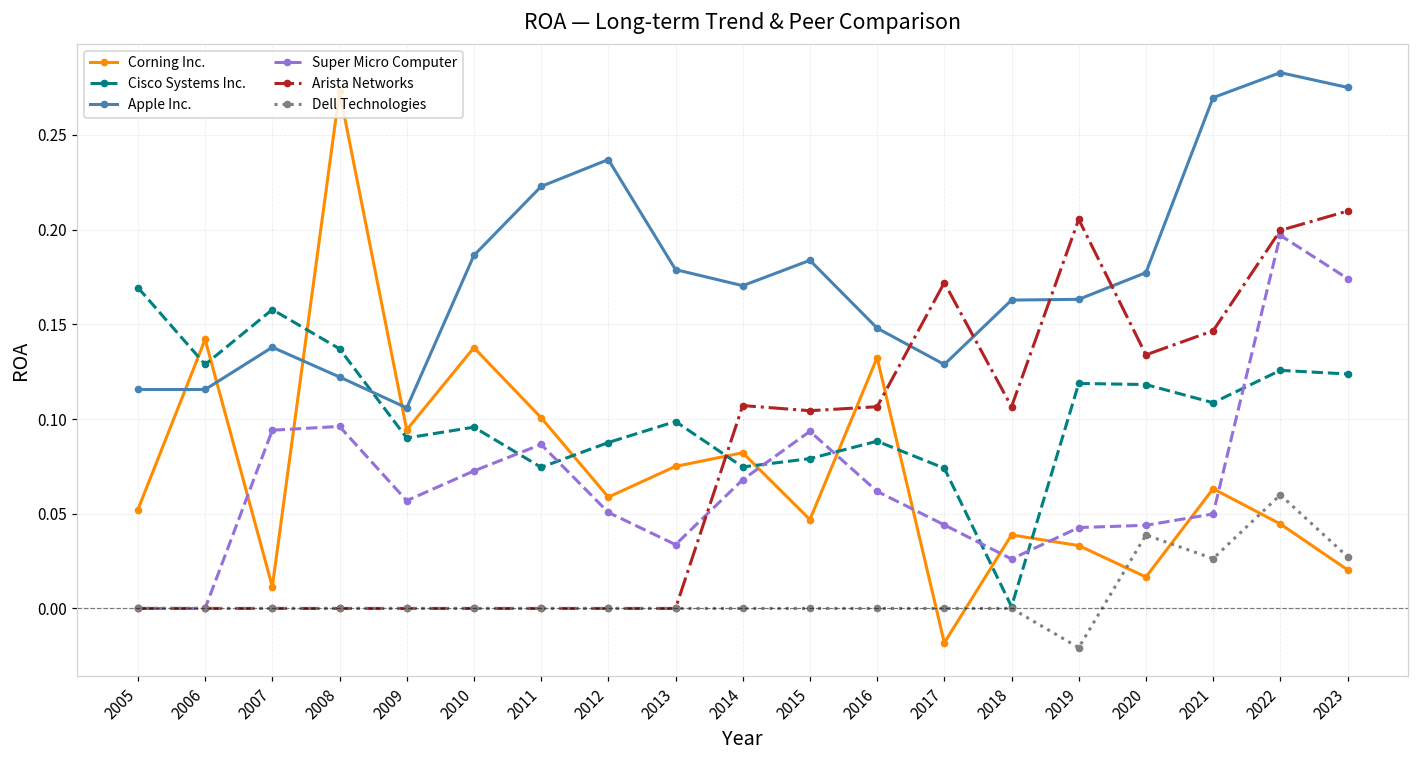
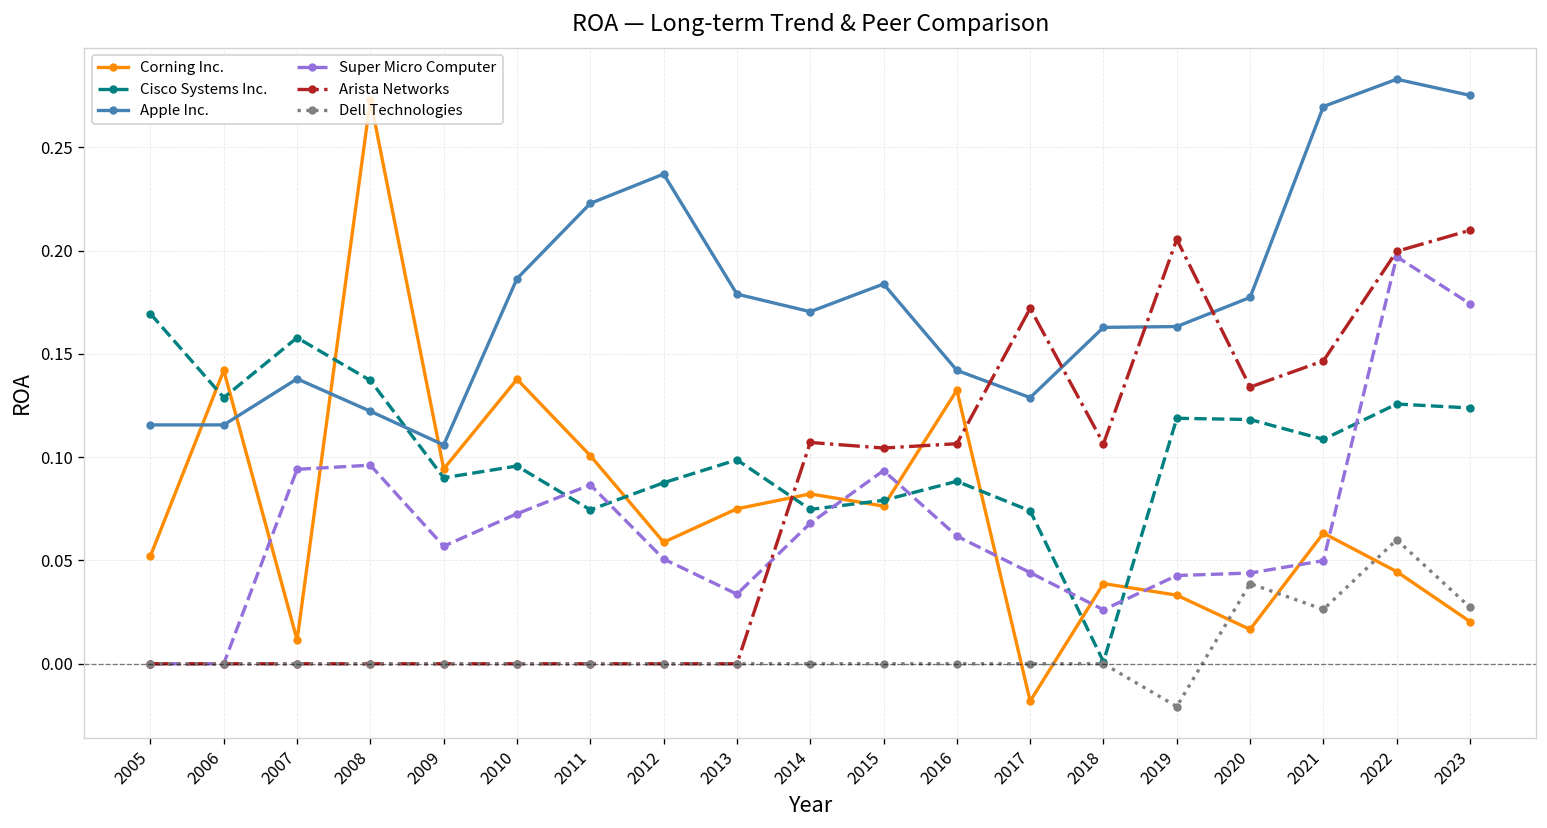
  {
    "Corning Inc.": {
      "2005": 0.052,
      "2006": 0.142,
      "2007": 0.012,
      "2009": 0.094,
      "2010": 0.138,
      "2011": 0.101,
      "2012": 0.059,
      "2013": 0.075,
      "2014": 0.082,
-     "2015": 0.047,
+     "2015": 0.076,
      "2016": 0.132,
      "2017": -0.018,
      "2018": 0.039,
      "2019": 0.033,
      "2020": 0.017,
      "2021": 0.063,
      "2022": 0.045,
      "2023": 0.020
    },
    "Cisco Systems Inc.": {
      "2005": 0.169,
      "2006": 0.129,
      "2007": 0.158,
      "2008": 0.137,
      "2009": 0.090,
      "2010": 0.096,
      "2011": 0.075,
      "2012": 0.088,
      "2013": 0.099,
      "2014": 0.075,
      "2015": 0.079,
      "2016": 0.088,
      "2017": 0.074,
      "2019": 0.119,
      "2020": 0.118,
      "2021": 0.109,
      "2022": 0.126,
      "2023": 0.124
    },
    "Apple Inc.": {
      "2005": 0.116,
      "2006": 0.116,
      "2007": 0.138,
      "2008": 0.122,
      "2009": 0.106,
      "2010": 0.186,
      "2011": 0.223,
      "2012": 0.237,
      "2013": 0.179,
      "2014": 0.170,
      "2015": 0.184,
-     "2016": 0.148,
+     "2016": 0.142,
      "2017": 0.129,
      "2018": 0.163,
      "2019": 0.163,
      "2020": 0.177,
      "2021": 0.270,
      "2022": 0.283,
      "2023": 0.275
    },
    "Super Micro Computer": {
      "2007": 0.094,
      "2008": 0.096,
      "2009": 0.057,
      "2010": 0.073,
      "2011": 0.087,
      "2012": 0.051,
      "2013": 0.034,
      "2014": 0.068,
      "2015": 0.094,
      "2016": 0.062,
      "2017": 0.044,
      "2018": 0.026,
      "2019": 0.043,
      "2020": 0.044,
      "2021": 0.050,
      "2022": 0.197,
      "2023": 0.174
    },
    "Arista Networks": {
      "2014": 0.107,
      "2015": 0.104,
      "2016": 0.107,
      "2017": 0.172,
      "2018": 0.107,
      "2019": 0.205,
      "2020": 0.134,
      "2021": 0.147,
      "2022": 0.200,
      "2023": 0.210
    },
    "Dell Technologies": {
      "2014": 0.000,
      "2015": 0.000,
      "2016": 0.000,
      "2017": 0.000,
      "2019": -0.021,
      "2020": 0.039,
      "2021": 0.026,
      "2022": 0.060,
      "2023": 0.027
    }
  }
